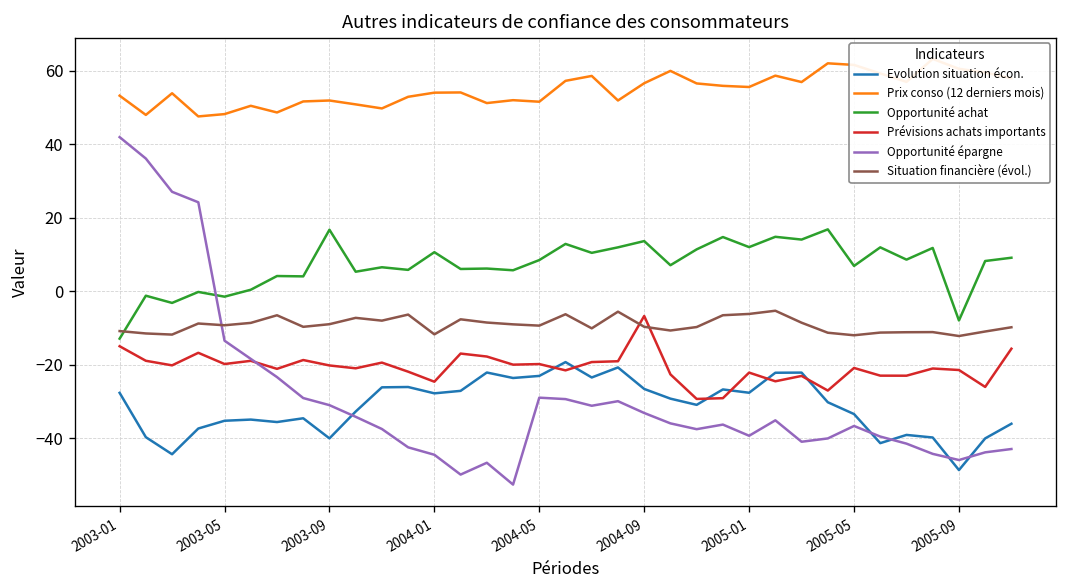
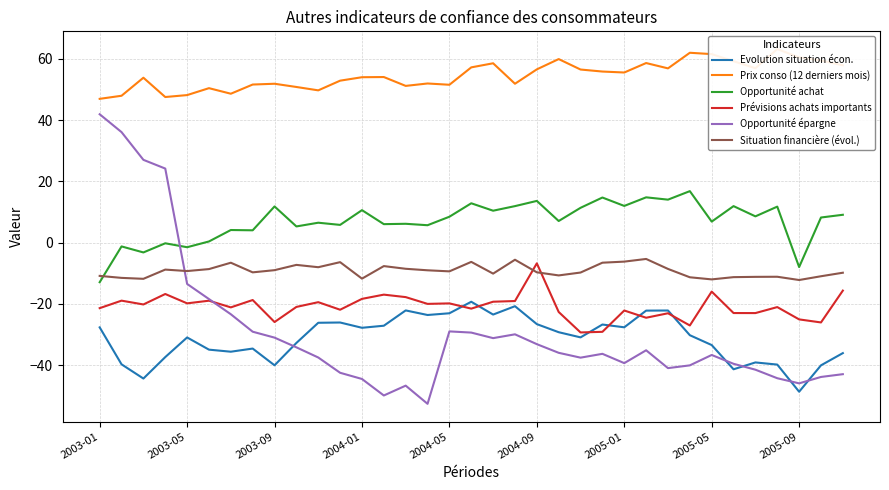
  {
    "Evolution situation écon.": {
      "2003-01": -28,
-     "2003-05": -35,
+     "2003-05": -31,
      "2003-09": -40,
      "2004-01": -28,
      "2004-05": -23,
      "2004-09": -27,
      "2005-01": -28,
      "2005-05": -33,
      "2005-09": -49
    },
    "Prix conso (12 derniers mois)": {
-     "2003-01": 53,
+     "2003-01": 47,
      "2003-05": 48,
      "2003-09": 52,
      "2004-01": 54,
      "2004-05": 52,
      "2004-09": 57,
      "2005-01": 56
    },
    "Opportunité achat": {
      "2003-01": -13,
      "2003-05": -1,
-     "2003-09": 17,
+     "2003-09": 12,
      "2004-01": 11,
      "2004-05": 8,
      "2004-09": 14,
      "2005-01": 12,
      "2005-05": 7,
      "2005-09": -8
    },
    "Prévisions achats importants": {
-     "2003-01": -15,
+     "2003-01": -21,
      "2003-05": -20,
-     "2003-09": -20,
-     "2004-01": -25,
+     "2003-09": -26,
+     "2004-01": -18,
      "2004-05": -20,
      "2004-09": -7,
      "2005-01": -22,
-     "2005-05": -21,
-     "2005-09": -21
+     "2005-05": -16,
+     "2005-09": -25
    },
    "Opportunité épargne": {
      "2003-01": 42,
      "2003-05": -13,
      "2003-09": -31,
      "2004-01": -44,
      "2004-05": -29,
      "2004-09": -33,
      "2005-01": -39,
      "2005-05": -37,
      "2005-09": -46
    },
    "Situation financière (évol.)": {
      "2003-01": -11,
      "2003-05": -9,
      "2003-09": -9,
      "2004-01": -12,
      "2004-05": -9,
      "2004-09": -10,
      "2005-01": -6,
      "2005-05": -12,
      "2005-09": -12
    }
  }
